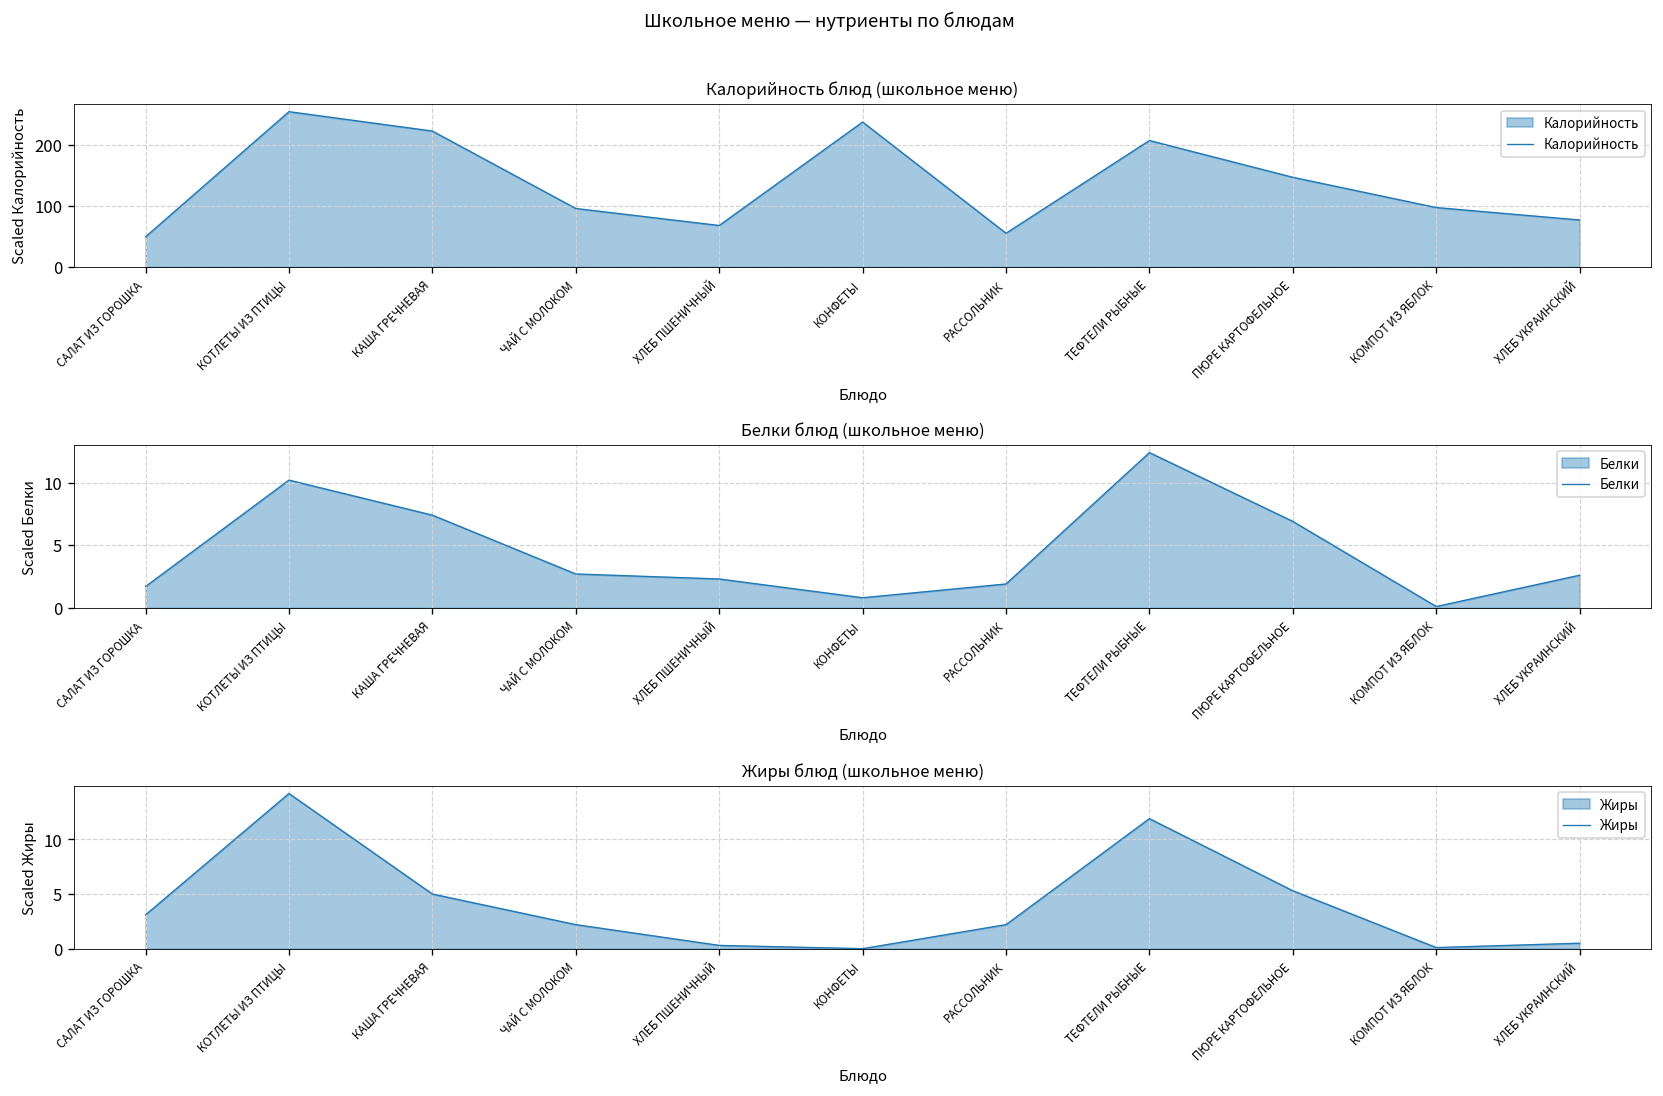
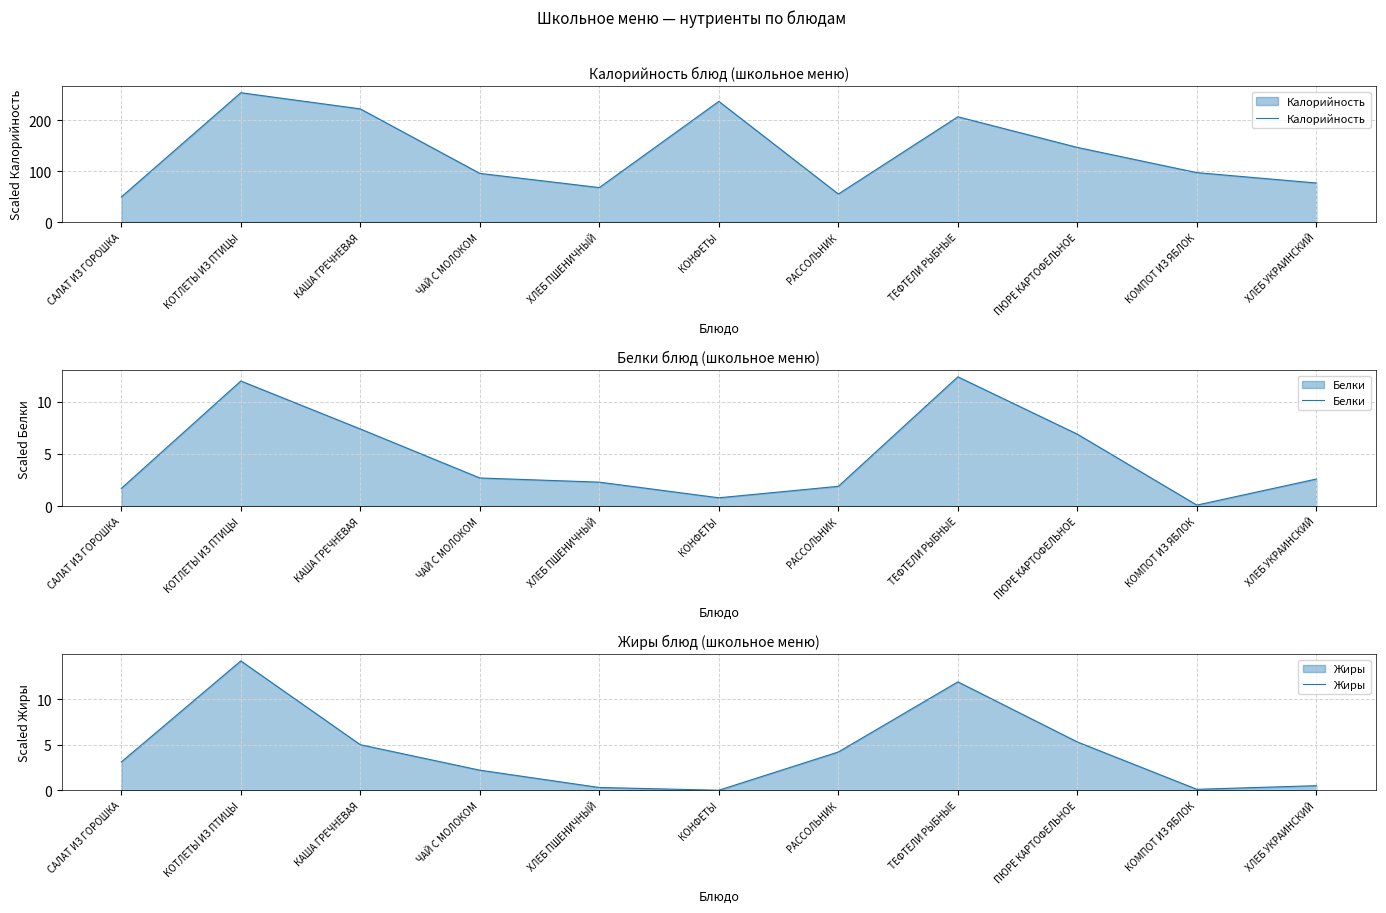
  {
    "Калорийность блюд (школьное меню)": {
      "САЛАТ ИЗ ГОРОШКА": 50,
      "КОТЛЕТЫ ИЗ ПТИЦЫ": 250,
      "КАША ГРЕЧНЕВАЯ": 220,
      "ЧАЙ С МОЛОКОМ": 100,
      "ХЛЕБ ПШЕНИЧНЫЙ": 70,
      "КОНФЕТЫ": 240,
      "РАССОЛЬНИК": 60,
      "ТЕФТЕЛИ РЫБНЫЕ": 210,
      "ПЮРЕ КАРТОФЕЛЬНОЕ": 150,
      "КОМПОТ ИЗ ЯБЛОК": 100,
      "ХЛЕБ УКРАИНСКИЙ": 80
    },
    "Белки блюд (школьное меню)": {
      "САЛАТ ИЗ ГОРОШКА": 1.7,
-     "КОТЛЕТЫ ИЗ ПТИЦЫ": 10.2,
+     "КОТЛЕТЫ ИЗ ПТИЦЫ": 12.0,
      "КАША ГРЕЧНЕВАЯ": 7.4,
      "ЧАЙ С МОЛОКОМ": 2.7,
      "ХЛЕБ ПШЕНИЧНЫЙ": 2.3,
      "КОНФЕТЫ": 0.8,
      "РАССОЛЬНИК": 1.9,
      "ТЕФТЕЛИ РЫБНЫЕ": 12.4,
      "ПЮРЕ КАРТОФЕЛЬНОЕ": 6.9,
      "КОМПОТ ИЗ ЯБЛОК": 0.1,
      "ХЛЕБ УКРАИНСКИЙ": 2.6
    },
    "Жиры блюд (школьное меню)": {
      "САЛАТ ИЗ ГОРОШКА": 3,
      "КОТЛЕТЫ ИЗ ПТИЦЫ": 14,
      "КАША ГРЕЧНЕВАЯ": 5,
      "ЧАЙ С МОЛОКОМ": 2,
      "ХЛЕБ ПШЕНИЧНЫЙ": 0,
      "КОНФЕТЫ": 0,
-     "РАССОЛЬНИК": 2,
+     "РАССОЛЬНИК": 4,
      "ТЕФТЕЛИ РЫБНЫЕ": 12,
      "ПЮРЕ КАРТОФЕЛЬНОЕ": 5,
      "КОМПОТ ИЗ ЯБЛОК": 0,
      "ХЛЕБ УКРАИНСКИЙ": 1
    }
  }
